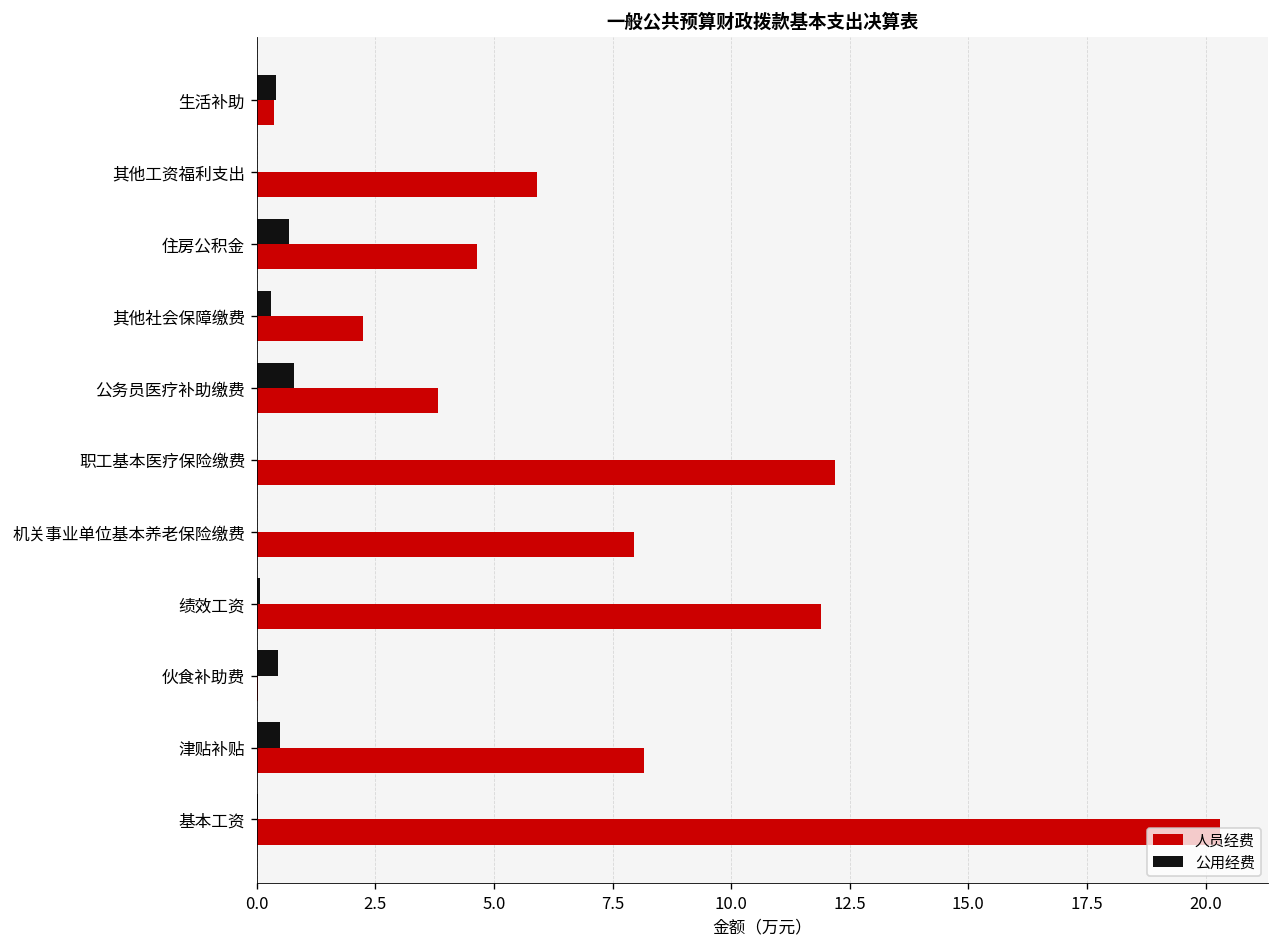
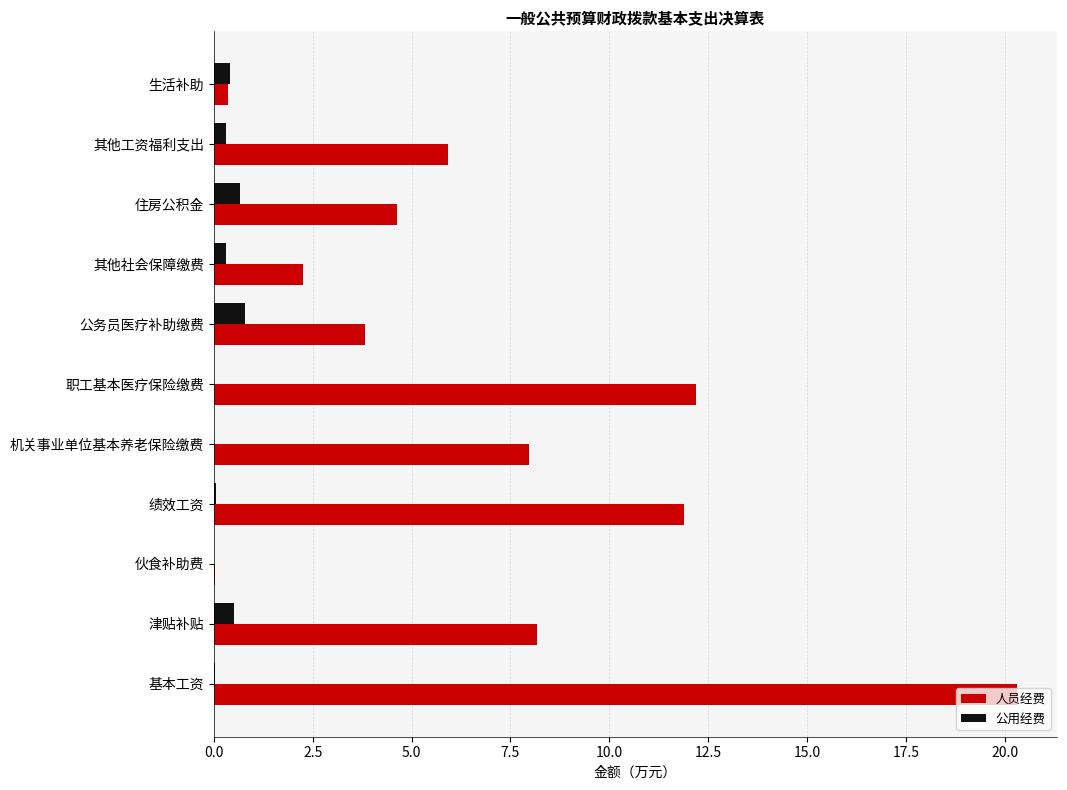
  {
    "人员经费": {
      "生活补助": 0.4,
      "其他工资福利支出": 5.9,
      "住房公积金": 4.6,
      "其他社会保障缴费": 2.2,
      "公务员医疗补助缴费": 3.8,
      "职工基本医疗保险缴费": 12.2,
      "机关事业单位基本养老保险缴费": 8.0,
      "绩效工资": 11.9,
      "津贴补贴": 8.2
    },
    "公用经费": {
      "生活补助": 0.4,
-     "其他工资福利支出": 0.0,
+     "其他工资福利支出": 0.3,
      "住房公积金": 0.7,
      "其他社会保障缴费": 0.3,
      "公务员医疗补助缴费": 0.8,
      "职工基本医疗保险缴费": 0.0,
      "机关事业单位基本养老保险缴费": 0.0,
-     "伙食补助费": 0.4,
+     "伙食补助费": 0.0,
      "津贴补贴": 0.5
    }
  }
